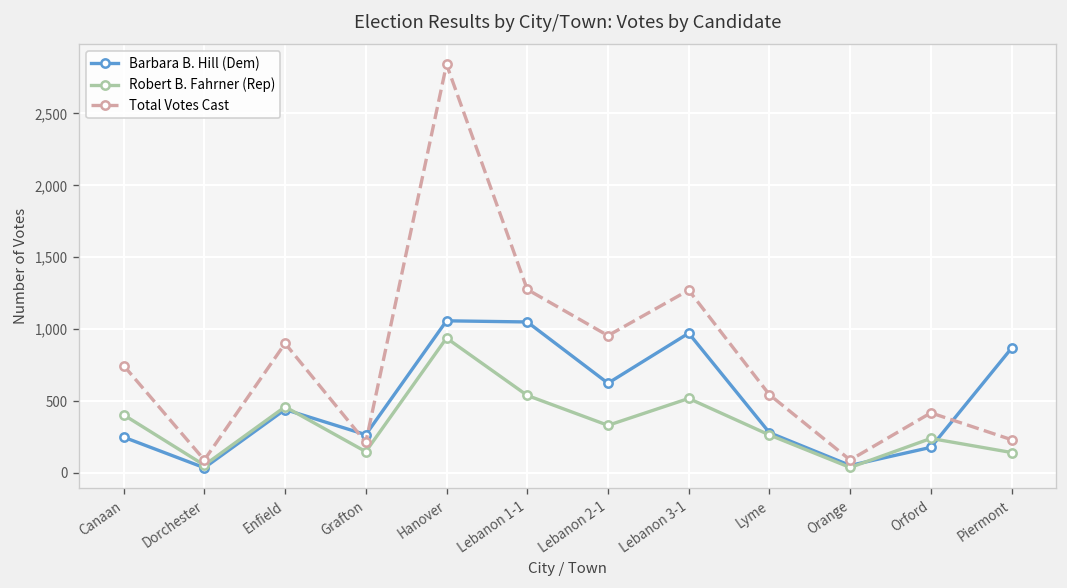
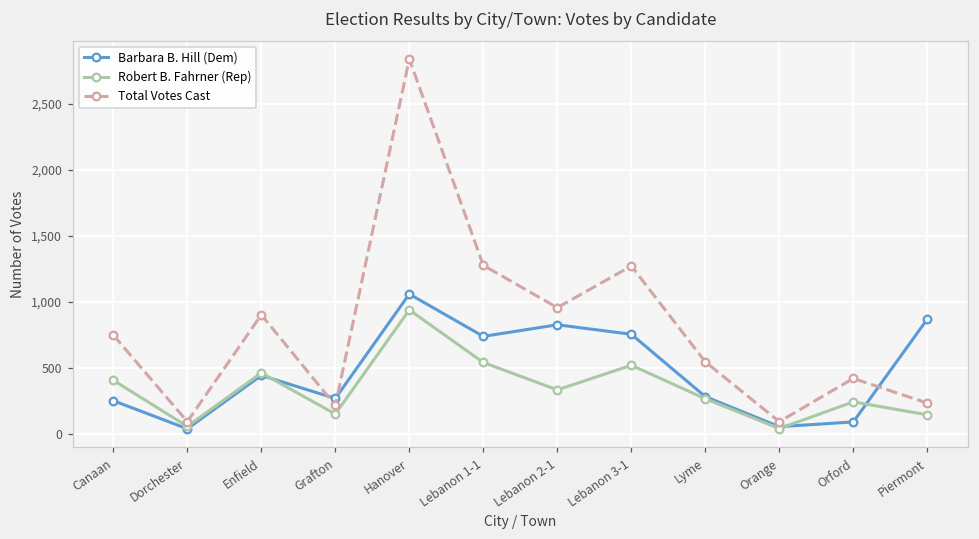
  {
    "Barbara B. Hill (Dem)": {
      "Canaan": "250",
      "Grafton": "270",
      "Hanover": "1,060",
-     "Lebanon 1-1": "1,050",
-     "Lebanon 2-1": "620",
-     "Lebanon 3-1": "970",
-     "Orford": "180",
+     "Lebanon 1-1": "740",
+     "Lebanon 2-1": "830",
+     "Lebanon 3-1": "750",
+     "Orford": "90",
      "Piermont": "870"
    }
  }
